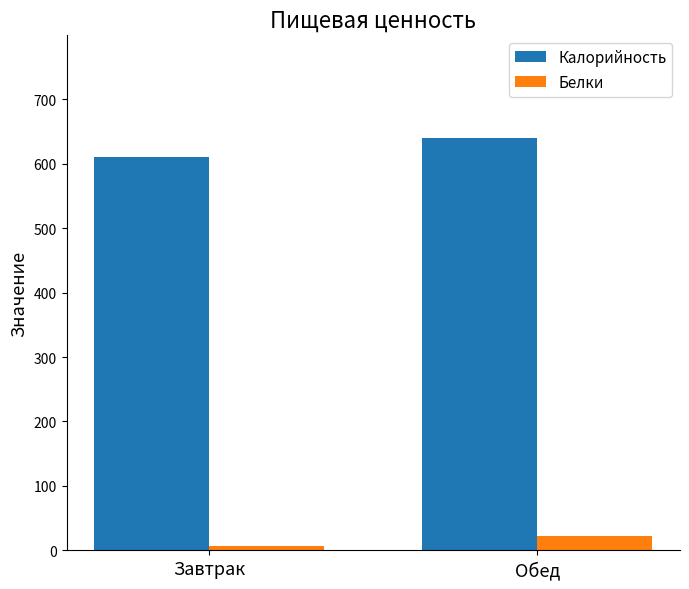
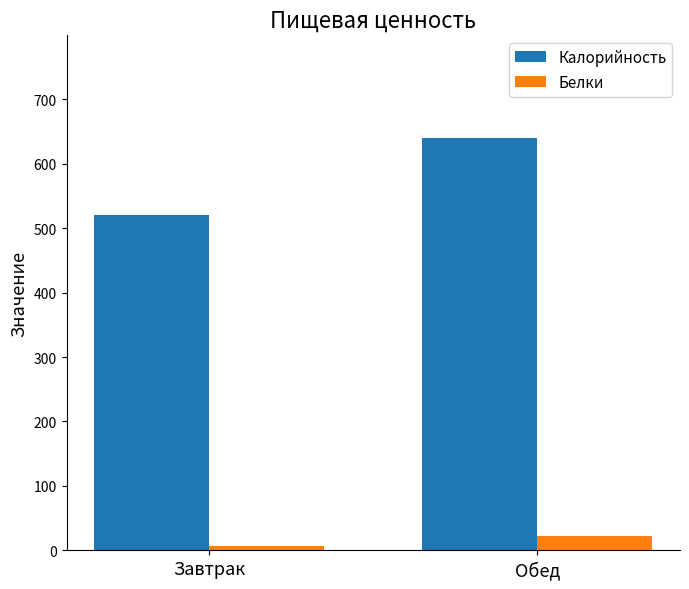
  {
    "Калорийность": {
-     "Завтрак": 610,
+     "Завтрак": 520,
      "Обед": 640
    },
    "Белки": {
      "Завтрак": 10,
      "Обед": 20
    }
  }
